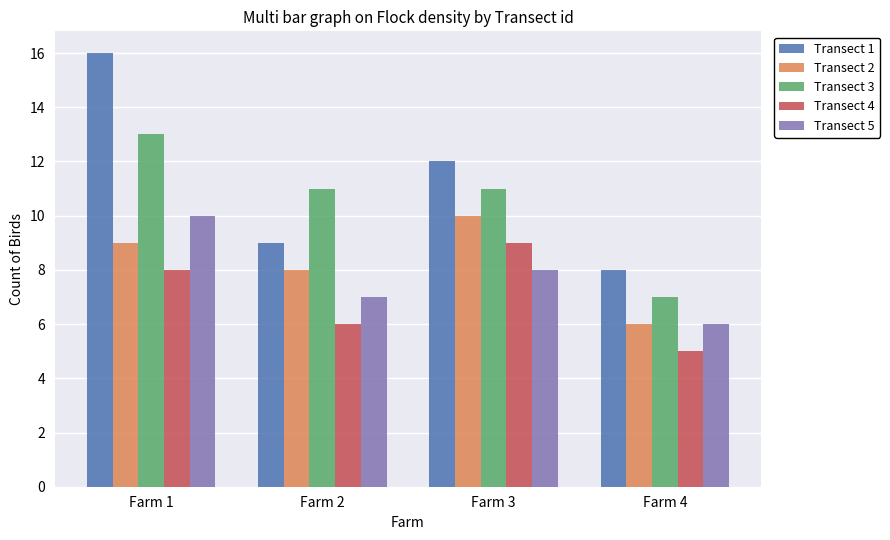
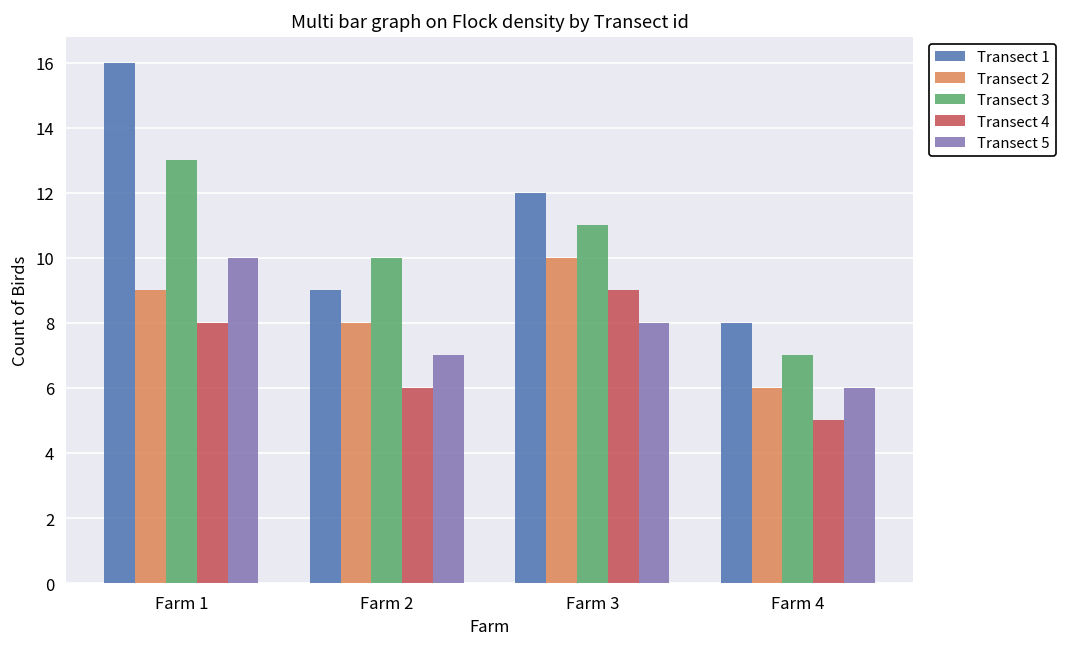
  {
    "Transect 3": {
      "Farm 1": 13,
-     "Farm 2": 11,
+     "Farm 2": 10,
      "Farm 3": 11,
      "Farm 4": 7
    }
  }
